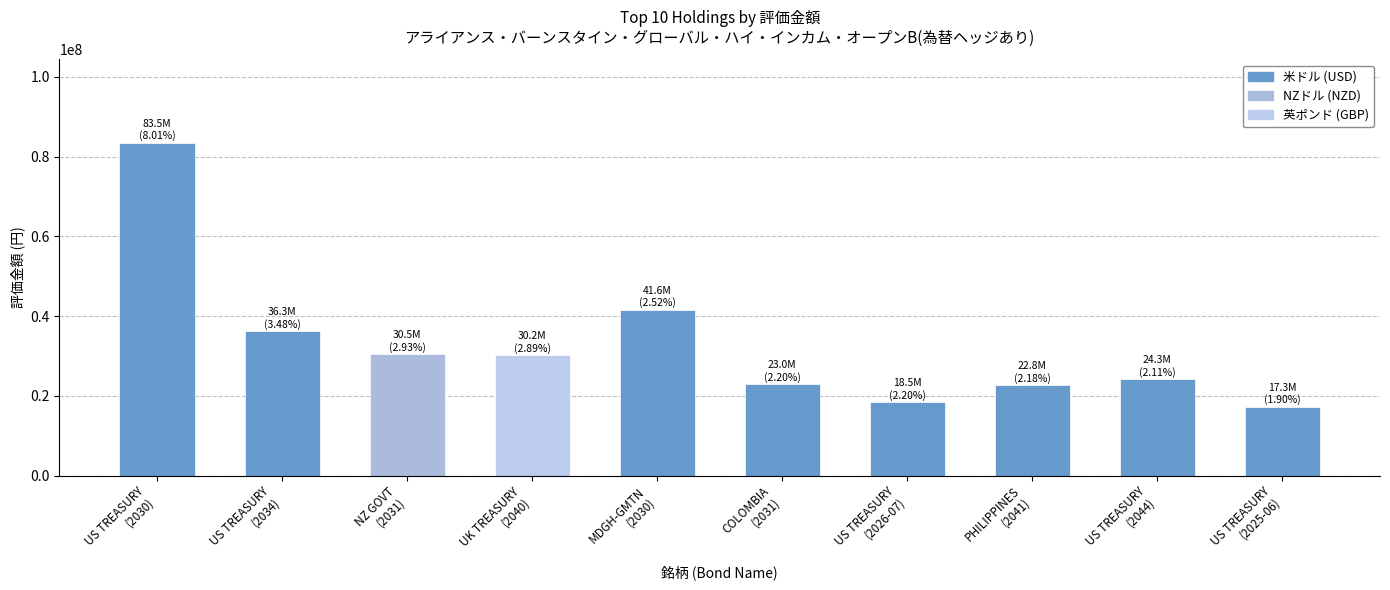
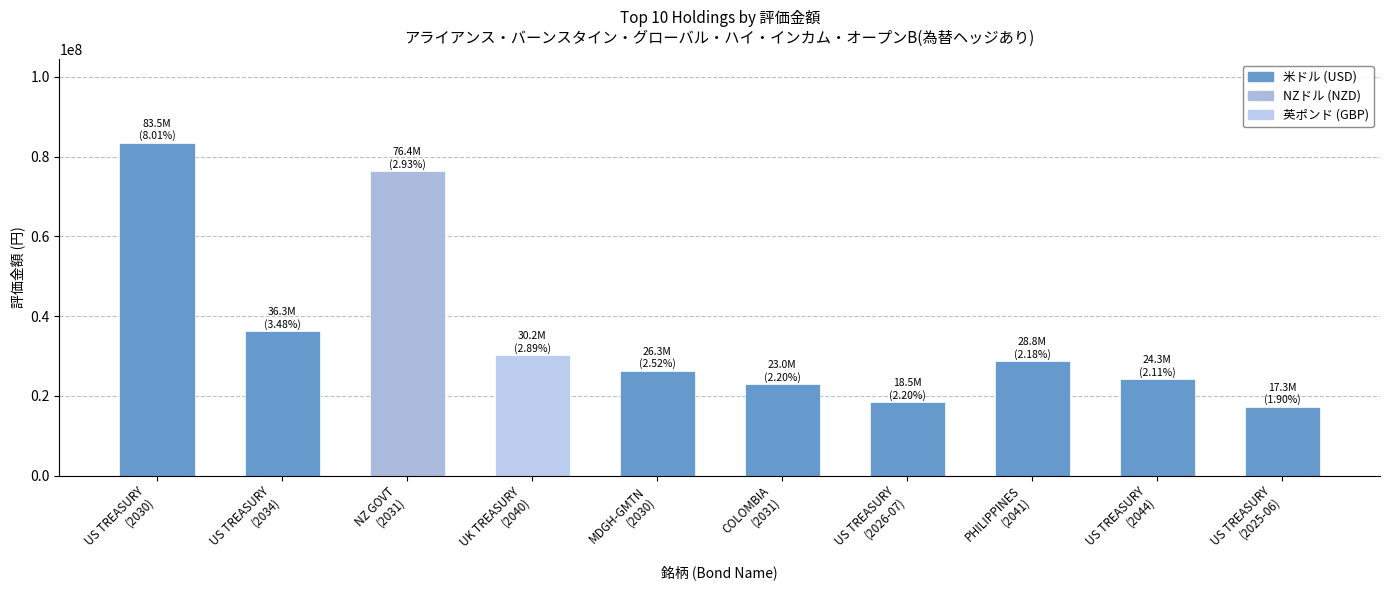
  {
    "US TREASURY (2030)": "83.5M",
    "US TREASURY (2034)": "36.3M",
-   "NZ GOVT (2031)": "30.5M",
+   "NZ GOVT (2031)": "76.4M",
    "UK TREASURY (2040)": "30.2M",
-   "MDGH-GMTN (2030)": "41.6M",
+   "MDGH-GMTN (2030)": "26.3M",
    "COLOMBIA (2031)": "23.0M",
    "US TREASURY (2026-07)": "18.5M",
-   "PHILIPPINES (2041)": "22.8M",
+   "PHILIPPINES (2041)": "28.8M",
    "US TREASURY (2044)": "24.3M",
    "US TREASURY (2025-06)": "17.3M"
  }
